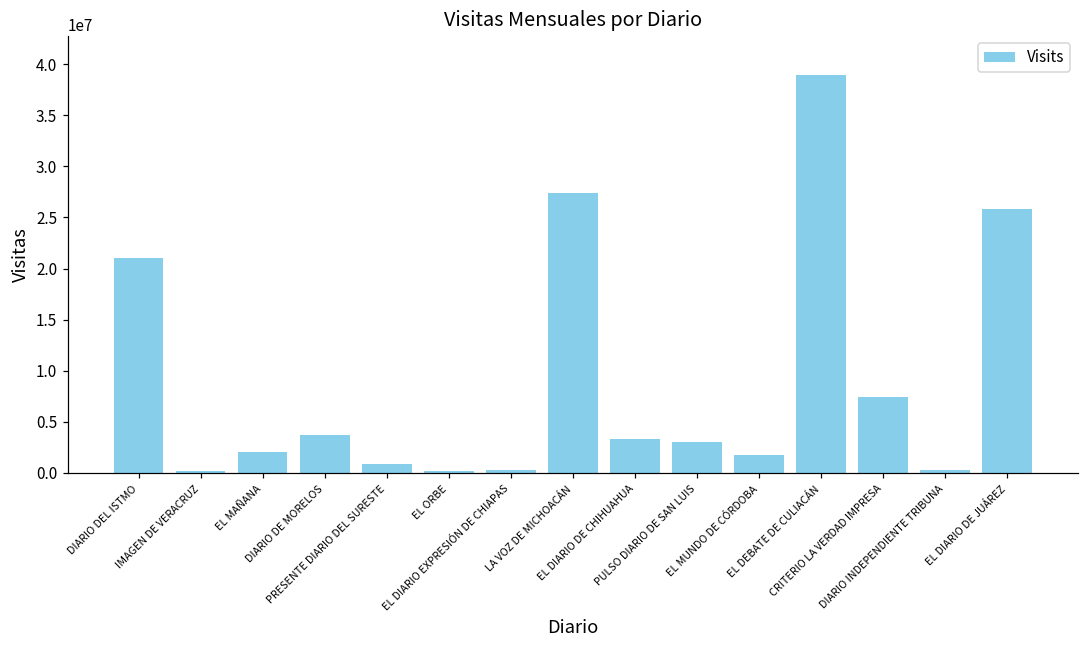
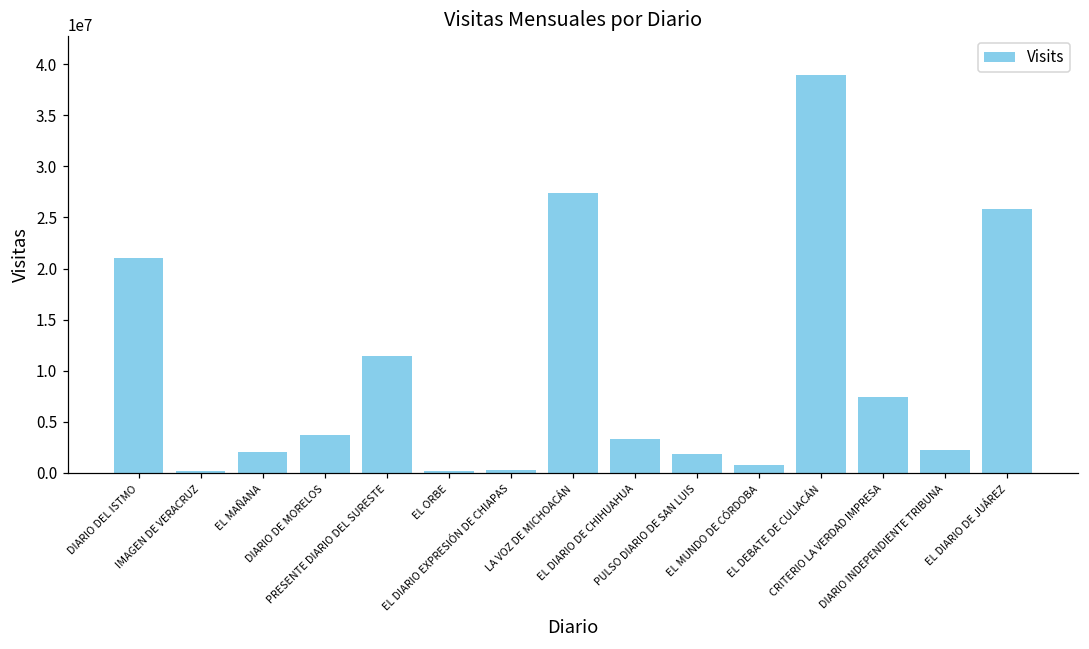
  {
    "DIARIO DEL ISTMO": 21000000,
    "EL MAÑANA": 2000000,
    "DIARIO DE MORELOS": 4000000,
-   "PRESENTE DIARIO DEL SURESTE": 1000000,
+   "PRESENTE DIARIO DEL SURESTE": 11000000,
    "EL DIARIO EXPRESIÓN DE CHIAPAS": 0,
    "LA VOZ DE MICHOACÁN": 27000000,
    "EL DIARIO DE CHIHUAHUA": 3000000,
-   "PULSO DIARIO DE SAN LUIS": 3000000,
-   "EL MUNDO DE CÓRDOBA": 2000000,
+   "PULSO DIARIO DE SAN LUIS": 2000000,
+   "EL MUNDO DE CÓRDOBA": 1000000,
    "EL DEBATE DE CULIACÁN": 39000000,
    "CRITERIO LA VERDAD IMPRESA": 7000000,
-   "DIARIO INDEPENDIENTE TRIBUNA": 0,
+   "DIARIO INDEPENDIENTE TRIBUNA": 2000000,
    "EL DIARIO DE JUÁREZ": 26000000
  }
